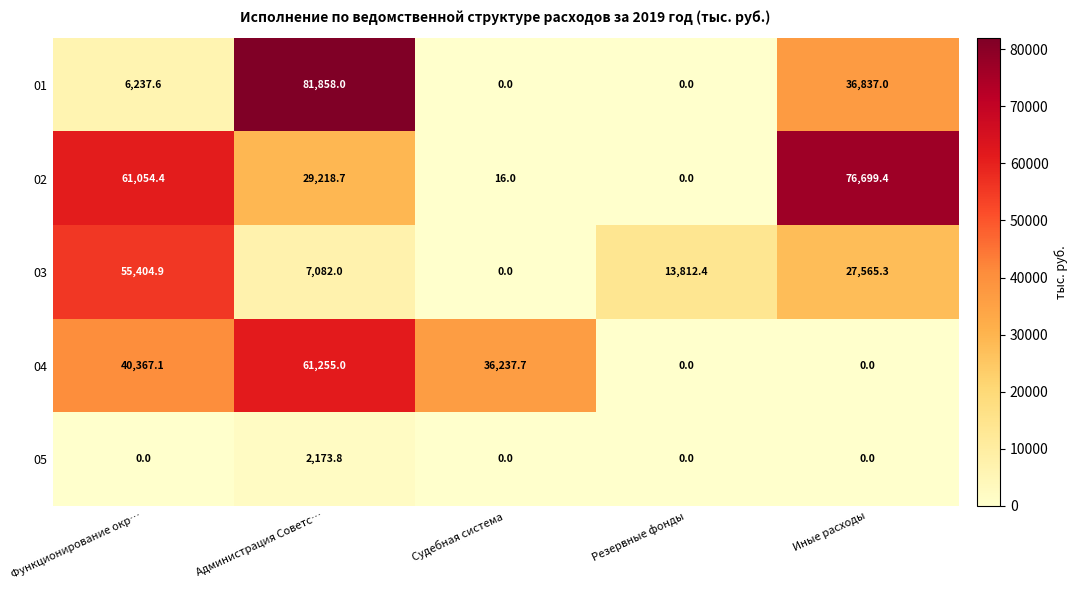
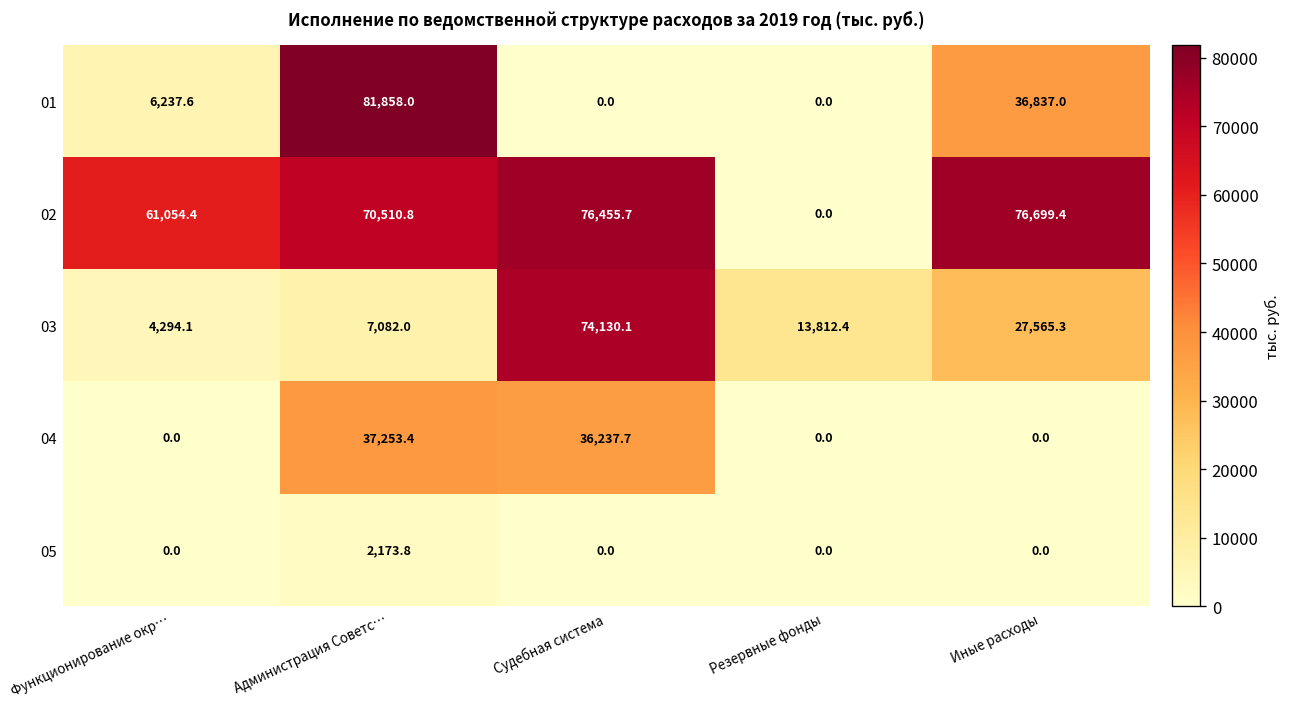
  {
    "01": {
      "Функционирование окр…": "6,237.6",
      "Администрация Советс…": "81,858.0",
      "Судебная система": "0.0",
      "Резервные фонды": "0.0",
      "Иные расходы": "36,837.0"
    },
    "02": {
      "Функционирование окр…": "61,054.4",
-     "Администрация Советс…": "29,218.7",
-     "Судебная система": "16.0",
+     "Администрация Советс…": "70,510.8",
+     "Судебная система": "76,455.7",
      "Резервные фонды": "0.0",
      "Иные расходы": "76,699.4"
    },
    "03": {
-     "Функционирование окр…": "55,404.9",
+     "Функционирование окр…": "4,294.1",
      "Администрация Советс…": "7,082.0",
-     "Судебная система": "0.0",
+     "Судебная система": "74,130.1",
      "Резервные фонды": "13,812.4",
      "Иные расходы": "27,565.3"
    },
    "04": {
-     "Функционирование окр…": "40,367.1",
-     "Администрация Советс…": "61,255.0",
+     "Функционирование окр…": "0.0",
+     "Администрация Советс…": "37,253.4",
      "Судебная система": "36,237.7",
      "Резервные фонды": "0.0",
      "Иные расходы": "0.0"
    },
    "05": {
      "Функционирование окр…": "0.0",
      "Администрация Советс…": "2,173.8",
      "Судебная система": "0.0",
      "Резервные фонды": "0.0",
      "Иные расходы": "0.0"
    }
  }
